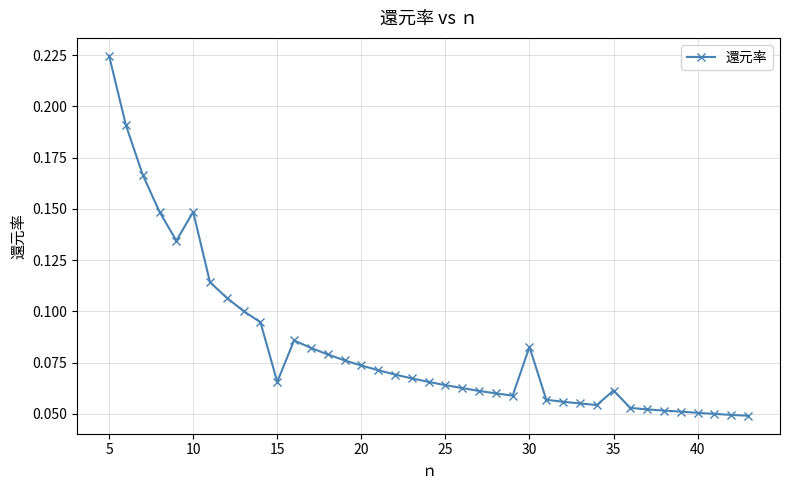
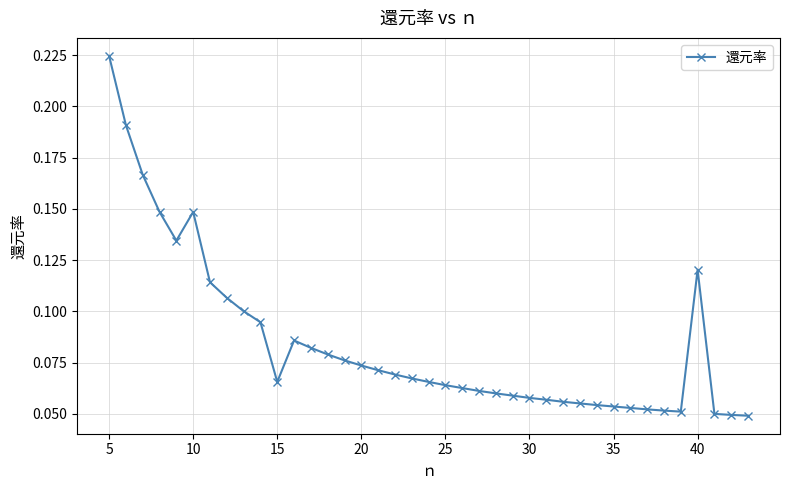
  {
    "5": 0.225,
    "10": 0.149,
    "15": 0.066,
    "20": 0.074,
    "25": 0.064,
-   "30": 0.083,
-   "35": 0.061,
-   "40": 0.051
+   "30": 0.058,
+   "35": 0.054,
+   "40": 0.120
  }
